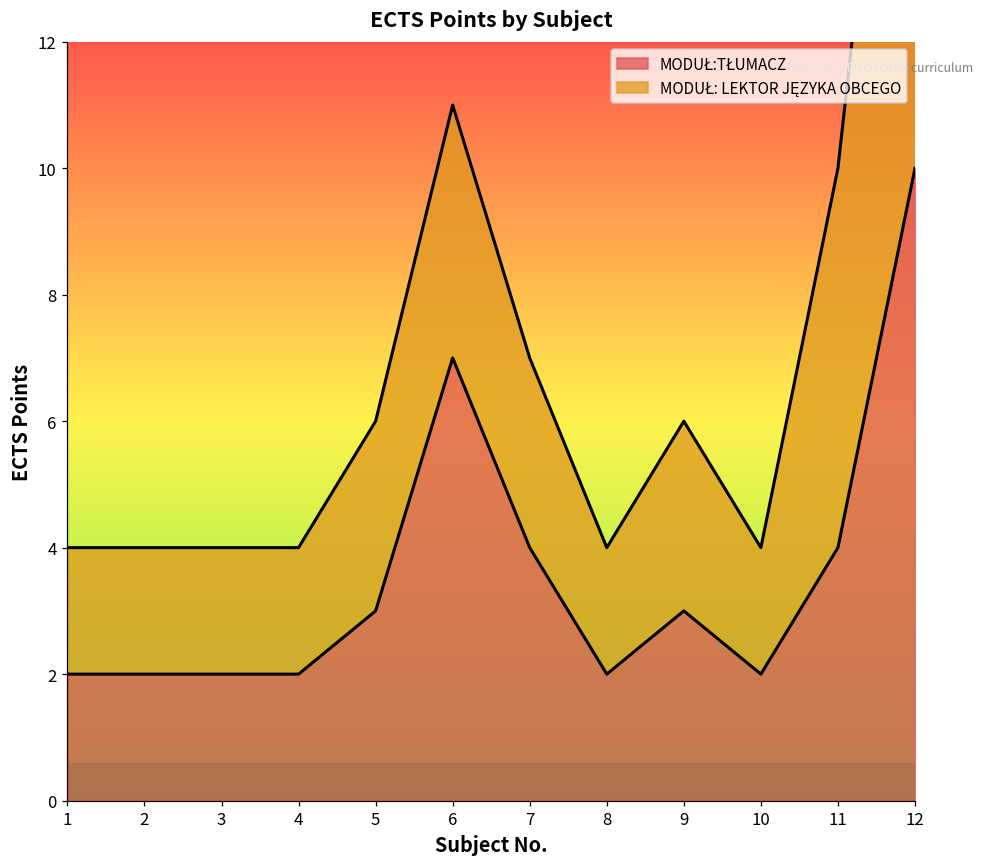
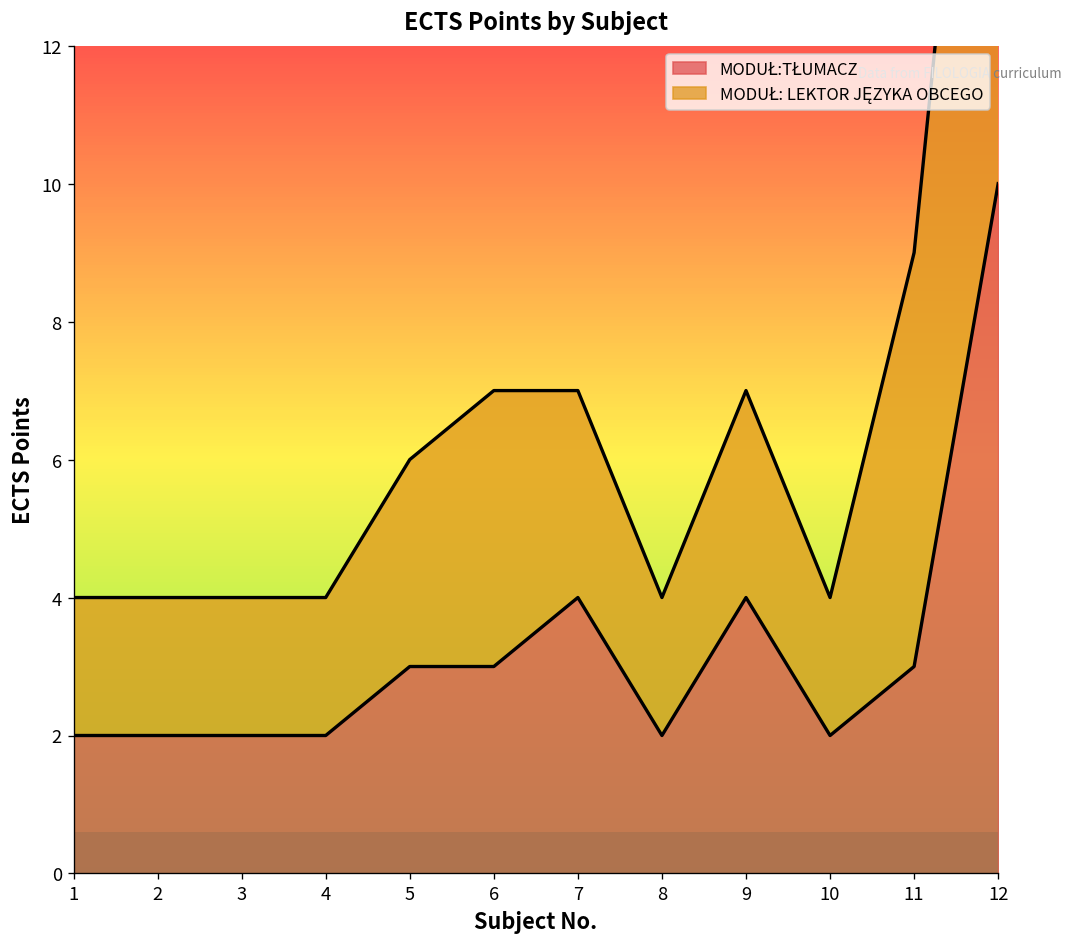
  {
    "MODUŁ:TŁUMACZ": {
      "1": 2,
      "2": 2,
      "3": 2,
      "4": 2,
      "5": 3,
-     "6": 7,
+     "6": 3,
      "7": 4,
      "8": 2,
-     "9": 3,
+     "9": 4,
      "10": 2,
-     "11": 4,
+     "11": 3,
      "12": 10
    },
    "MODUŁ: LEKTOR JĘZYKA OBCEGO": {
      "1": 2,
      "2": 2,
      "3": 2,
      "4": 2,
      "5": 3,
      "6": 4,
      "7": 3,
      "8": 2,
      "9": 3,
      "10": 2,
      "11": 6
    }
  }
